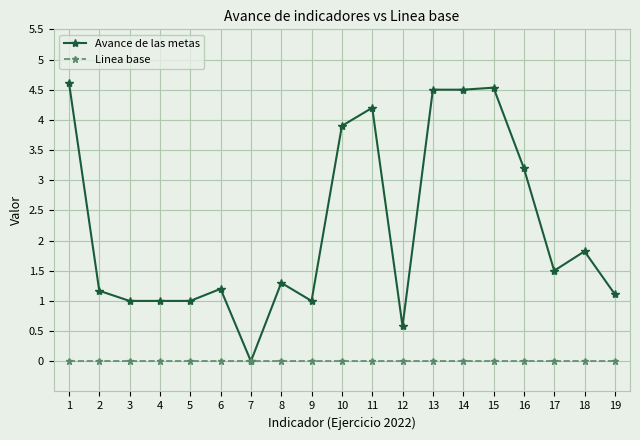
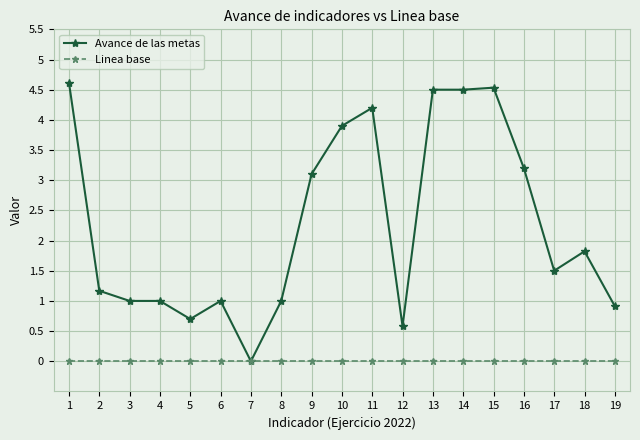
  {
    "Avance de las metas": {
      "1": 4.6,
      "2": 1.2,
      "3": 1.0,
      "4": 1.0,
-     "5": 1.0,
-     "6": 1.2,
-     "8": 1.3,
-     "9": 1.0,
+     "5": 0.7,
+     "6": 1.0,
+     "8": 1.0,
+     "9": 3.1,
      "10": 3.9,
      "11": 4.2,
      "12": 0.6,
      "13": 4.5,
      "14": 4.5,
      "15": 4.5,
      "16": 3.2,
      "17": 1.5,
      "18": 1.8,
-     "19": 1.1
+     "19": 0.9
    },
    "Linea base": {
      "1": 0.0,
      "2": 0.0,
      "3": 0.0,
      "4": 0.0,
      "5": 0.0,
      "6": 0.0,
      "8": 0.0,
      "9": 0.0,
      "10": 0.0,
      "11": 0.0,
      "12": 0.0,
      "13": 0.0,
      "14": 0.0,
      "15": 0.0,
      "16": 0.0,
      "17": 0.0,
      "18": 0.0,
      "19": 0.0
    }
  }
